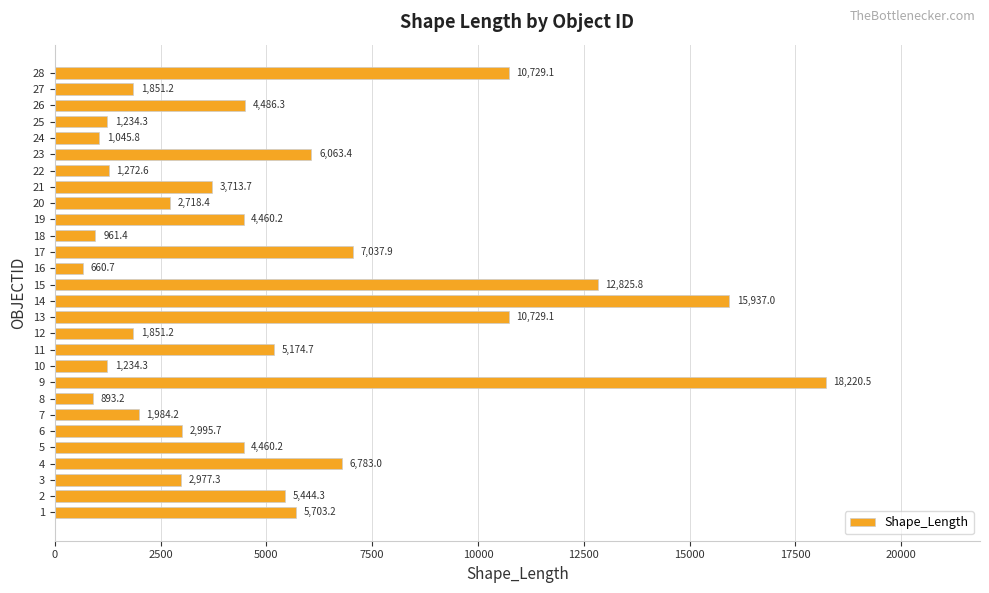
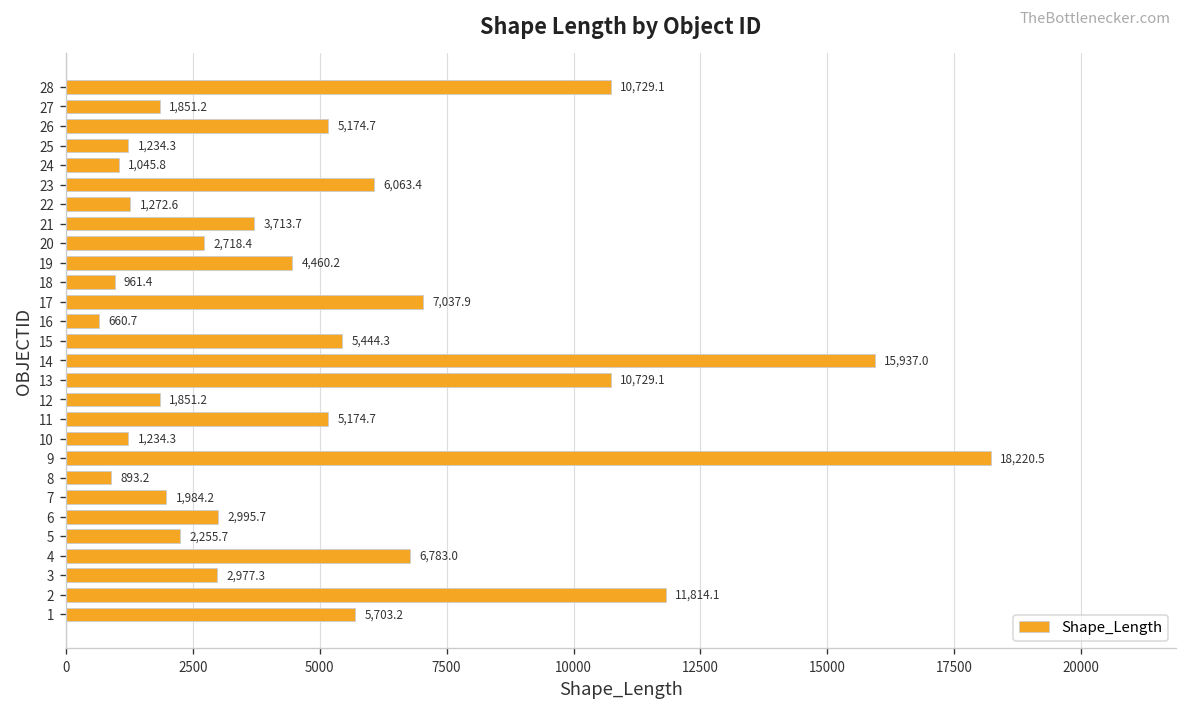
  {
    "28": "10,729.1",
    "27": "1,851.2",
-   "26": "4,486.3",
+   "26": "5,174.7",
    "25": "1,234.3",
    "24": "1,045.8",
    "23": "6,063.4",
    "22": "1,272.6",
    "21": "3,713.7",
    "20": "2,718.4",
    "19": "4,460.2",
    "18": "961.4",
    "17": "7,037.9",
    "16": "660.7",
-   "15": "12,825.8",
+   "15": "5,444.3",
    "14": "15,937.0",
    "13": "10,729.1",
    "12": "1,851.2",
    "11": "5,174.7",
    "10": "1,234.3",
    "9": "18,220.5",
    "8": "893.2",
    "7": "1,984.2",
    "6": "2,995.7",
-   "5": "4,460.2",
+   "5": "2,255.7",
    "4": "6,783.0",
    "3": "2,977.3",
-   "2": "5,444.3",
+   "2": "11,814.1",
    "1": "5,703.2"
  }
